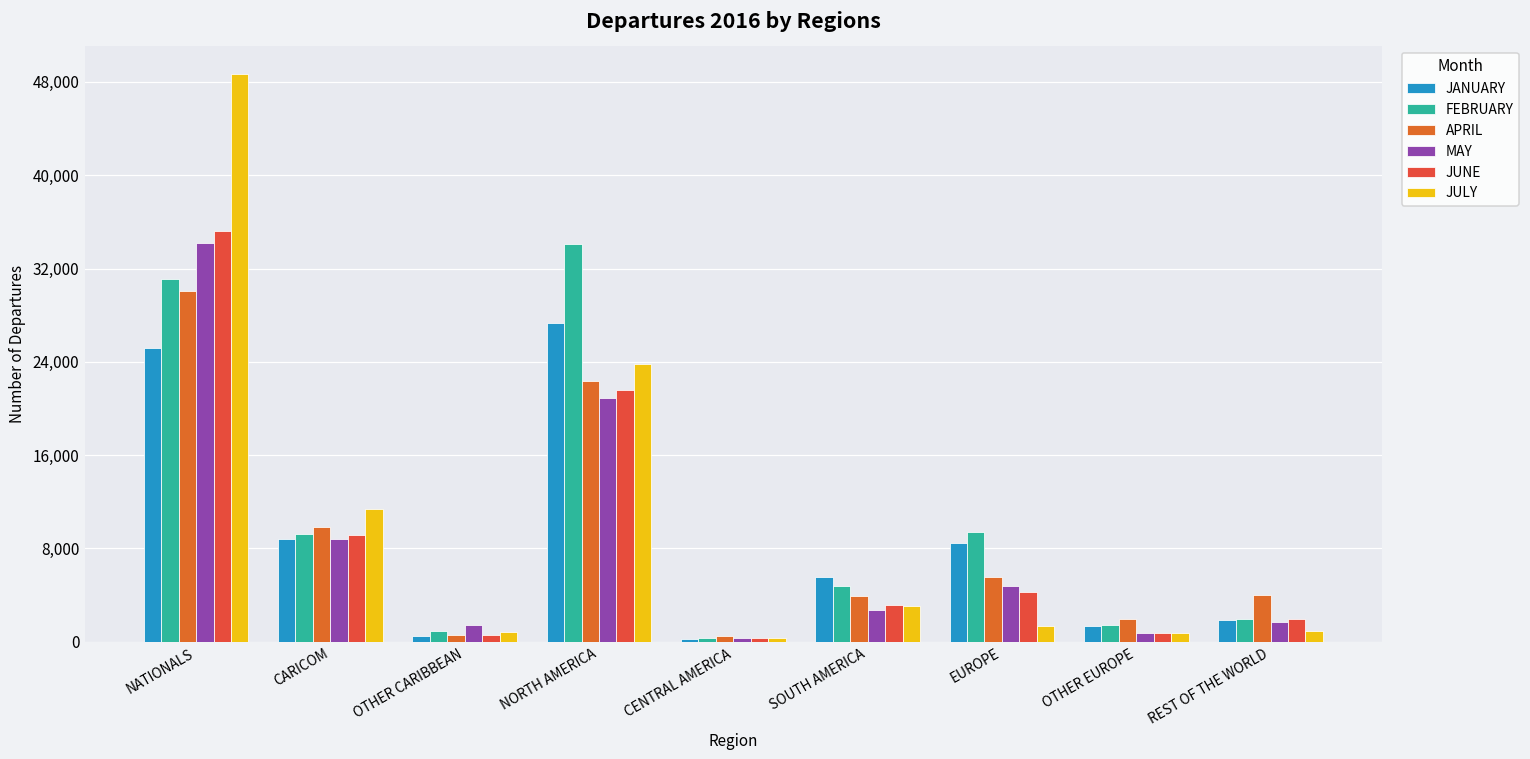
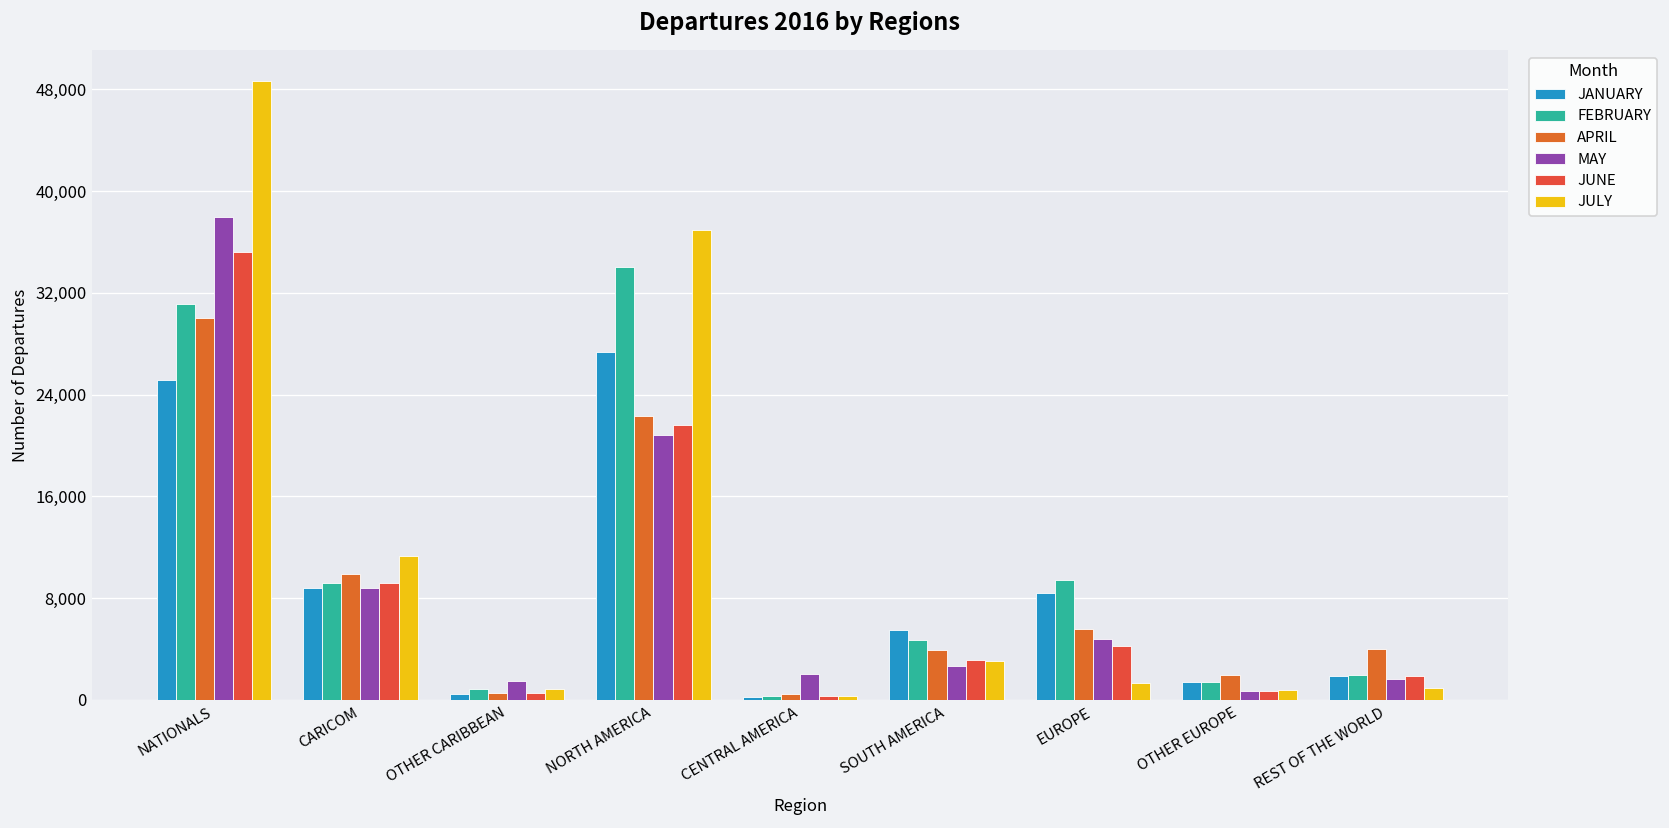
  {
    "MAY": {
-     "NATIONALS": "34,200",
+     "NATIONALS": "37,900",
      "CARICOM": "8,800",
      "OTHER CARIBBEAN": "1,500",
      "NORTH AMERICA": "20,900",
-     "CENTRAL AMERICA": "300",
+     "CENTRAL AMERICA": "2,000",
      "SOUTH AMERICA": "2,700",
      "EUROPE": "4,800",
      "OTHER EUROPE": "700",
      "REST OF THE WORLD": "1,700"
    },
    "JULY": {
      "NATIONALS": "48,700",
      "CARICOM": "11,300",
      "OTHER CARIBBEAN": "800",
-     "NORTH AMERICA": "23,800",
+     "NORTH AMERICA": "36,900",
      "CENTRAL AMERICA": "300",
      "SOUTH AMERICA": "3,100",
      "EUROPE": "1,300",
      "OTHER EUROPE": "700",
      "REST OF THE WORLD": "900"
    }
  }
